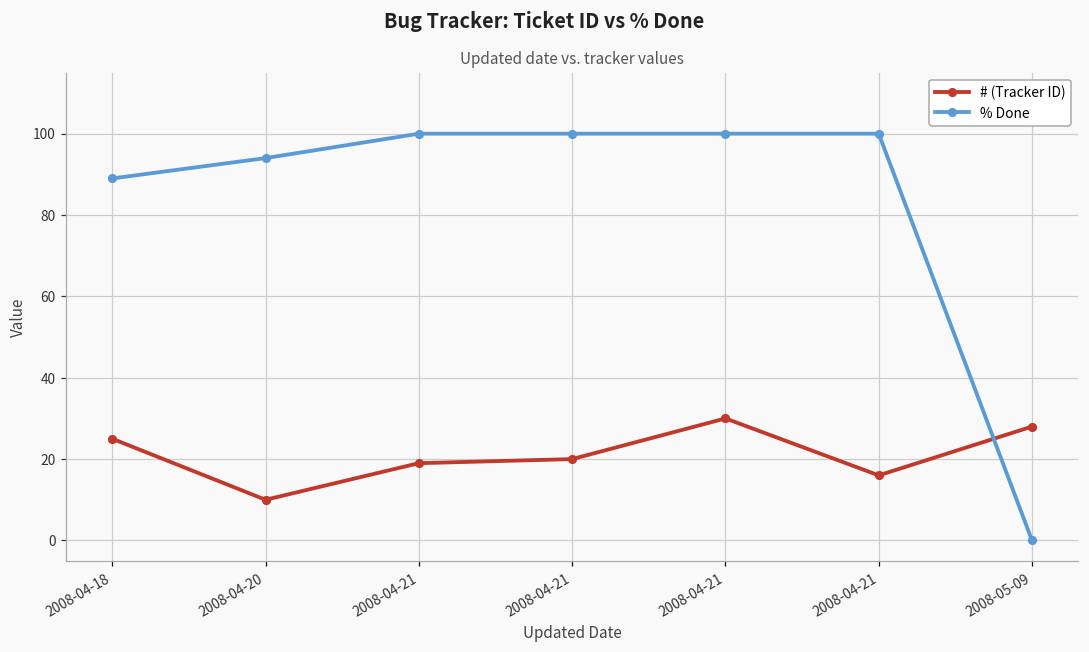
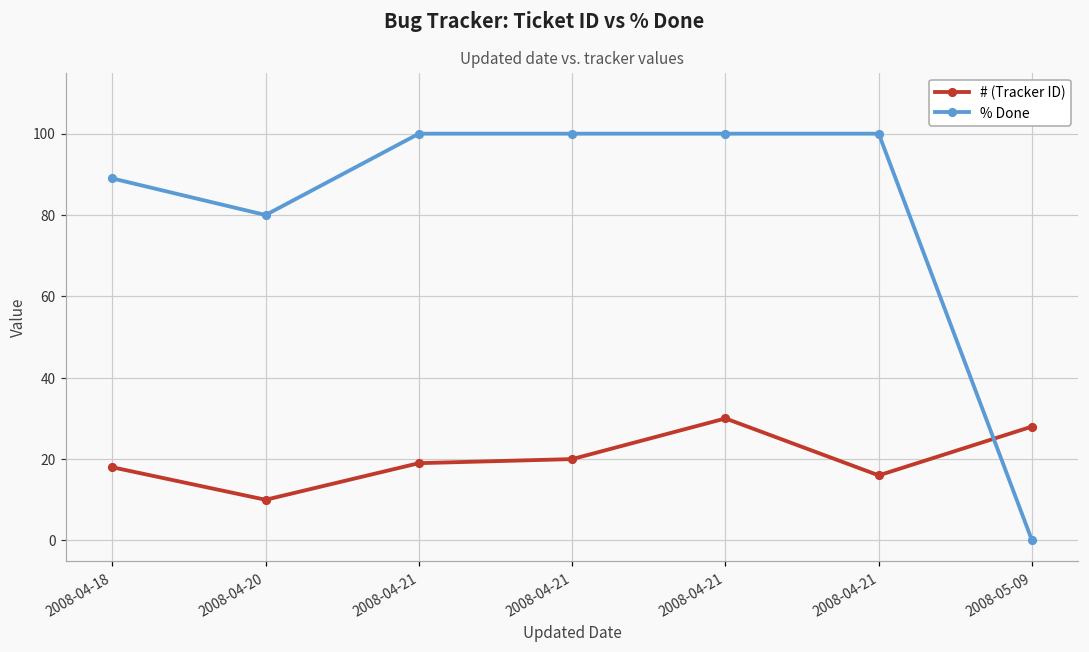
  {
    "# (Tracker ID)": {
-     "2008-04-18": 25,
+     "2008-04-18": 18,
      "2008-04-20": 10,
      "2008-05-09": 28
    },
    "% Done": {
      "2008-04-18": 89,
-     "2008-04-20": 94,
+     "2008-04-20": 80,
      "2008-05-09": 0
    }
  }
